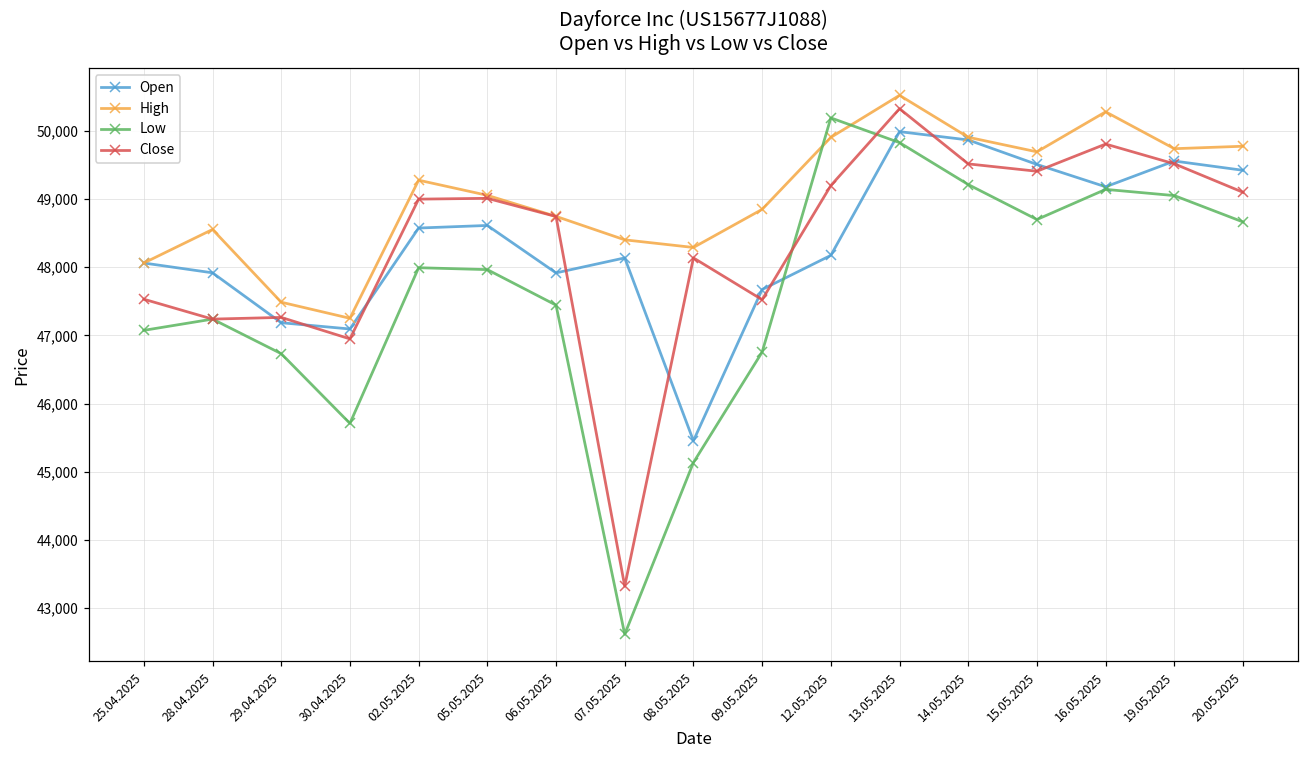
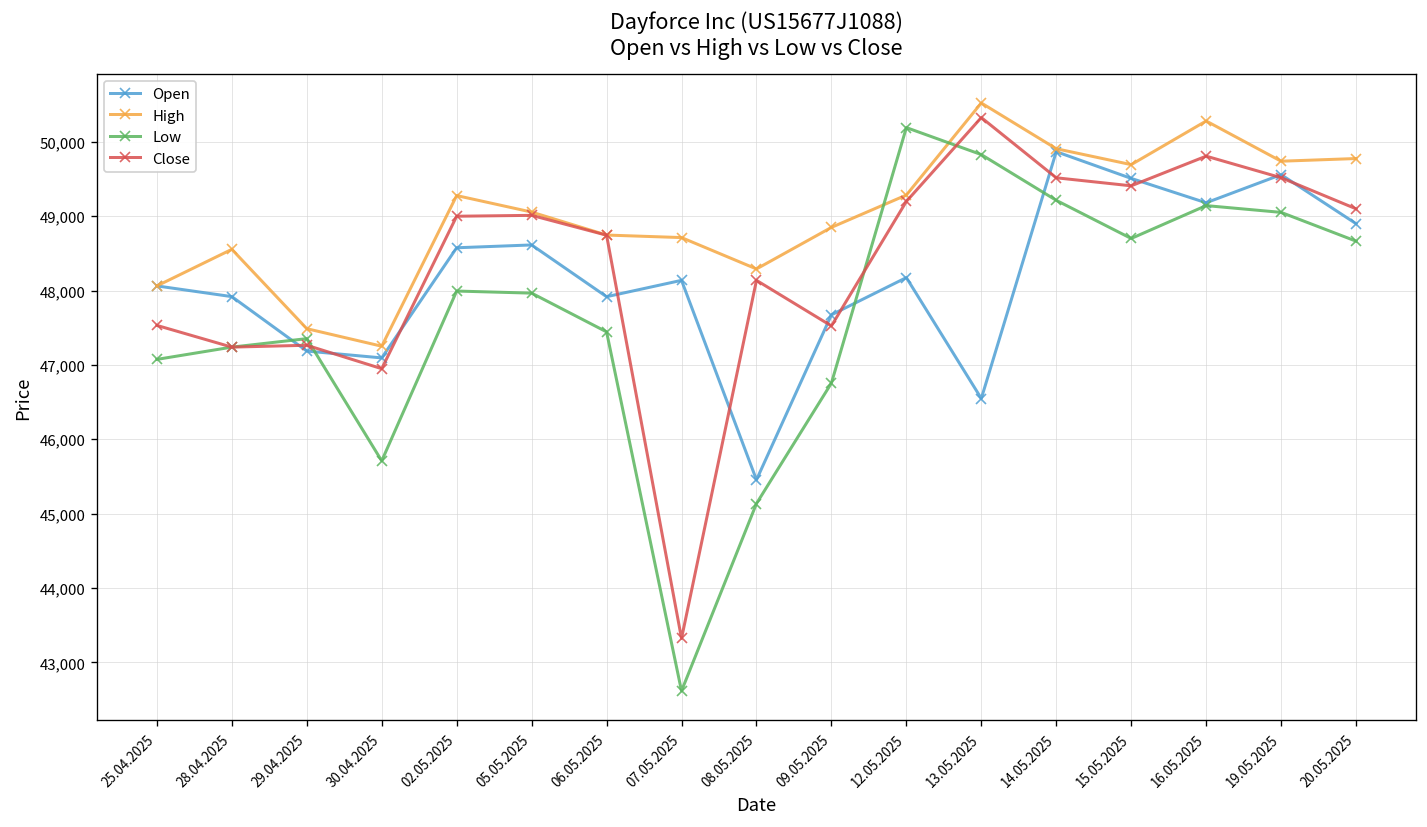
  {
    "Open": {
      "28.04.2025": "47,900",
      "29.04.2025": "47,200",
      "30.04.2025": "47,100",
      "02.05.2025": "48,600",
      "05.05.2025": "48,600",
      "06.05.2025": "47,900",
      "07.05.2025": "48,100",
      "08.05.2025": "45,500",
      "09.05.2025": "47,700",
      "12.05.2025": "48,200",
-     "13.05.2025": "50,000",
+     "13.05.2025": "46,500",
      "15.05.2025": "49,500",
-     "20.05.2025": "49,400"
+     "20.05.2025": "48,900"
    },
    "High": {
      "28.04.2025": "48,600",
      "29.04.2025": "47,500",
      "30.04.2025": "47,300",
      "02.05.2025": "49,300",
      "05.05.2025": "49,100",
-     "07.05.2025": "48,400",
+     "07.05.2025": "48,700",
      "08.05.2025": "48,300",
      "09.05.2025": "48,800",
-     "12.05.2025": "49,900",
+     "12.05.2025": "49,300",
      "13.05.2025": "50,500",
      "15.05.2025": "49,700",
      "16.05.2025": "50,300",
      "19.05.2025": "49,700",
      "20.05.2025": "49,800"
    },
    "Low": {
      "25.04.2025": "47,100",
-     "29.04.2025": "46,700",
+     "29.04.2025": "47,400",
      "30.04.2025": "45,700",
      "02.05.2025": "48,000",
      "05.05.2025": "48,000",
      "06.05.2025": "47,400",
      "07.05.2025": "42,600",
      "08.05.2025": "45,100",
      "09.05.2025": "46,800",
      "12.05.2025": "50,200",
      "13.05.2025": "49,800",
      "14.05.2025": "49,200",
      "15.05.2025": "48,700",
      "19.05.2025": "49,100",
      "20.05.2025": "48,700"
    },
    "Close": {
      "25.04.2025": "47,500",
      "29.04.2025": "47,300",
      "30.04.2025": "46,900",
      "02.05.2025": "49,000",
      "05.05.2025": "49,000",
      "07.05.2025": "43,300",
      "08.05.2025": "48,100",
      "09.05.2025": "47,500",
      "12.05.2025": "49,200",
      "13.05.2025": "50,300",
      "14.05.2025": "49,500",
      "15.05.2025": "49,400",
      "16.05.2025": "49,800",
      "20.05.2025": "49,100"
    }
  }
